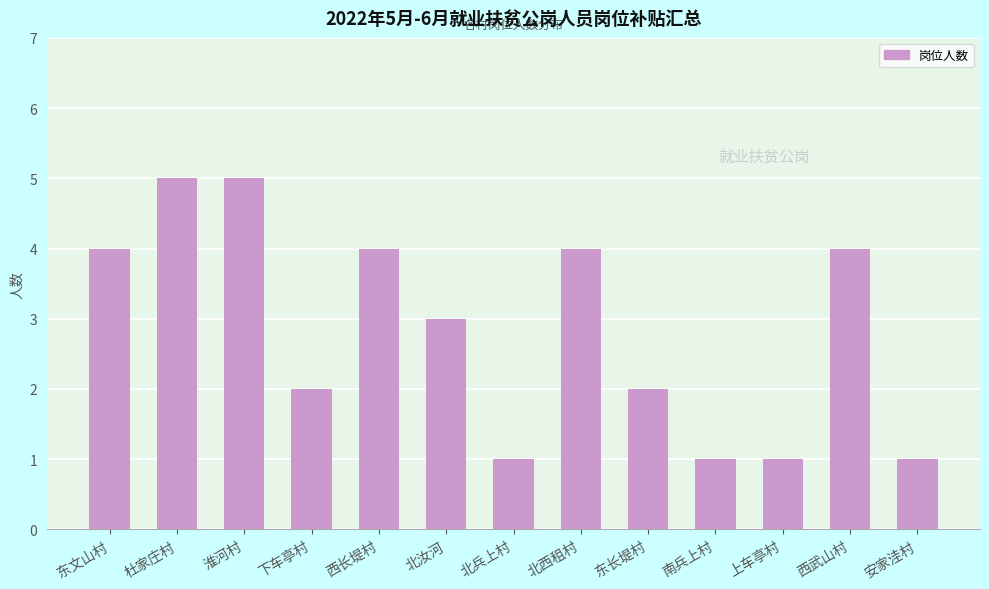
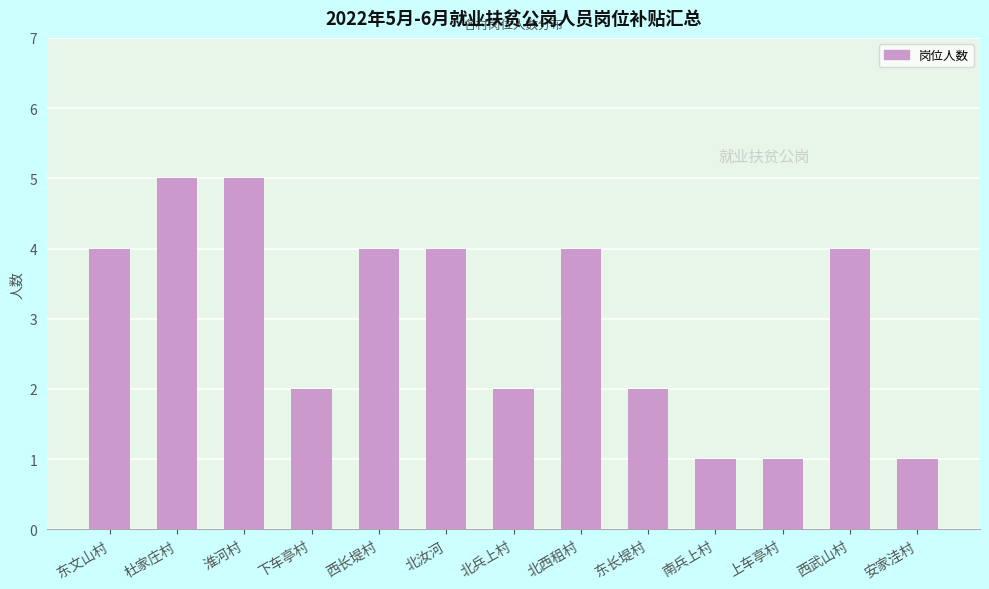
  {
    "东文山村": 4,
    "杜家庄村": 5,
    "淮河村": 5,
    "下车亭村": 2,
    "西长堤村": 4,
-   "北汝河": 3,
-   "北兵上村": 1,
+   "北汝河": 4,
+   "北兵上村": 2,
    "北西租村": 4,
    "东长堤村": 2,
    "南兵上村": 1,
    "上车亭村": 1,
    "西武山村": 4,
    "安家洼村": 1
  }
